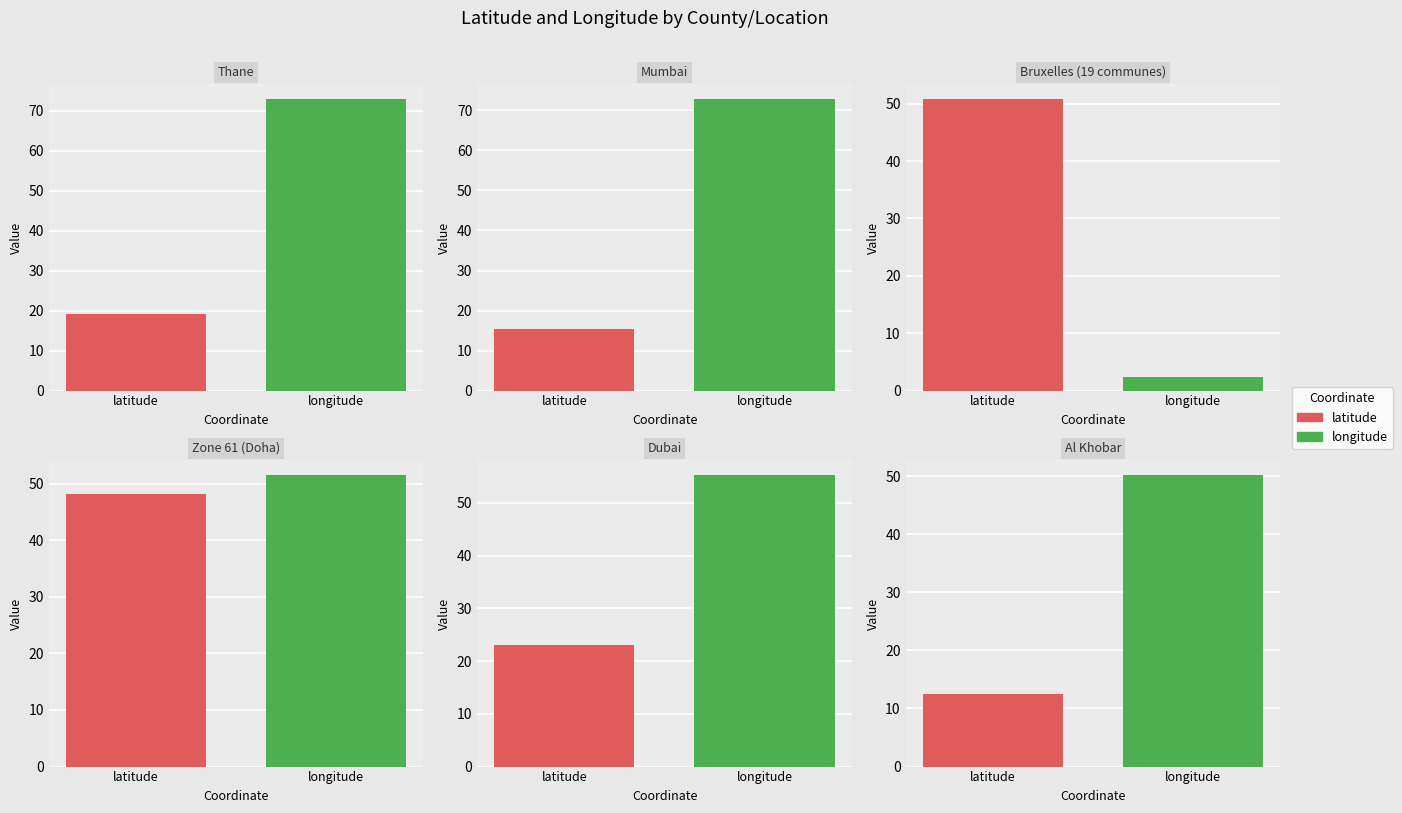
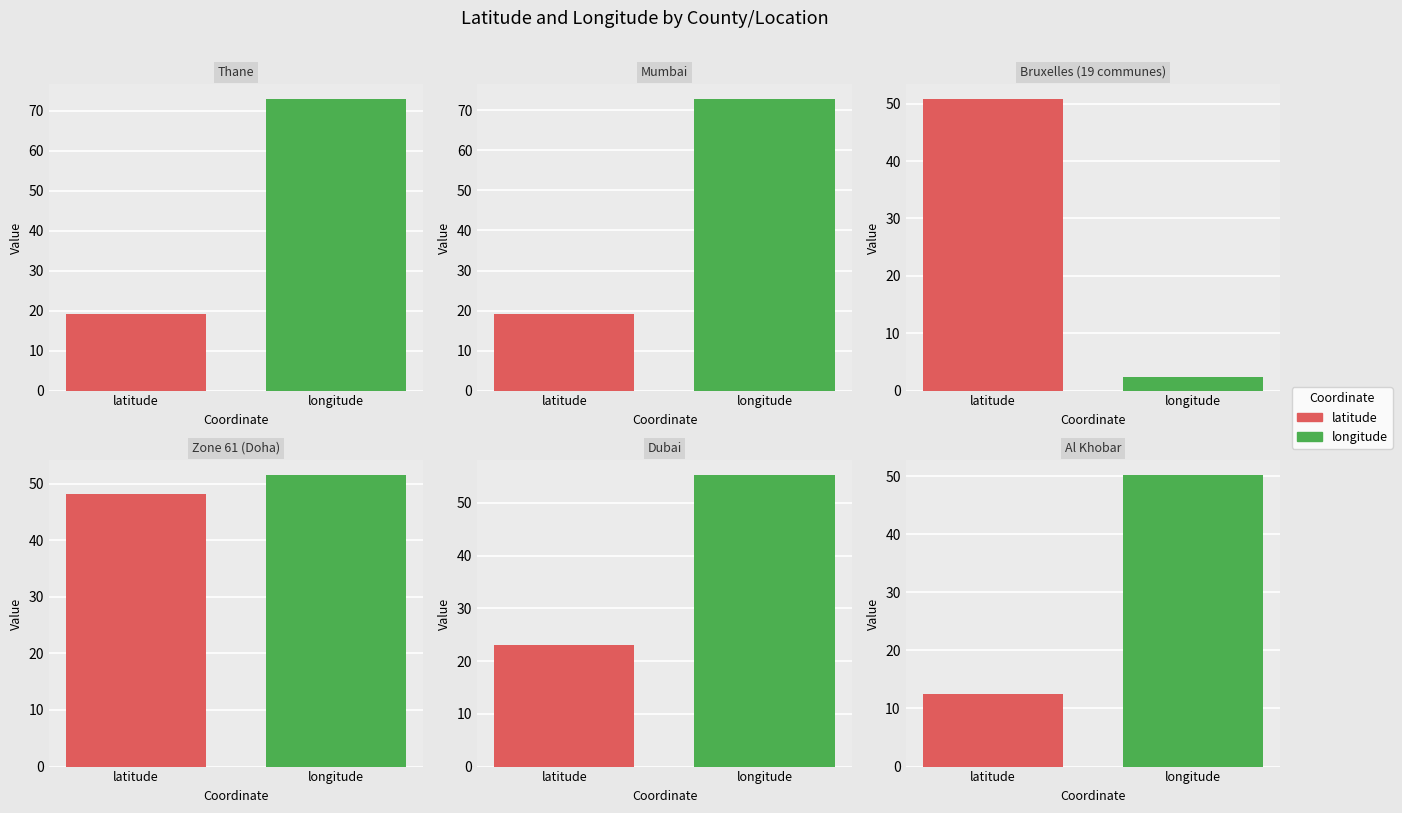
  {
    "Thane": {
      "latitude": 19,
      "longitude": 73
    },
    "Mumbai": {
-     "latitude": 15,
+     "latitude": 19,
      "longitude": 73
    },
    "Bruxelles (19 communes)": {
      "latitude": 51,
      "longitude": 2
    },
    "Zone 61 (Doha)": {
      "latitude": 48,
      "longitude": 52
    },
    "Dubai": {
      "latitude": 23,
      "longitude": 55
    },
    "Al Khobar": {
      "latitude": 12,
      "longitude": 50
    }
  }
